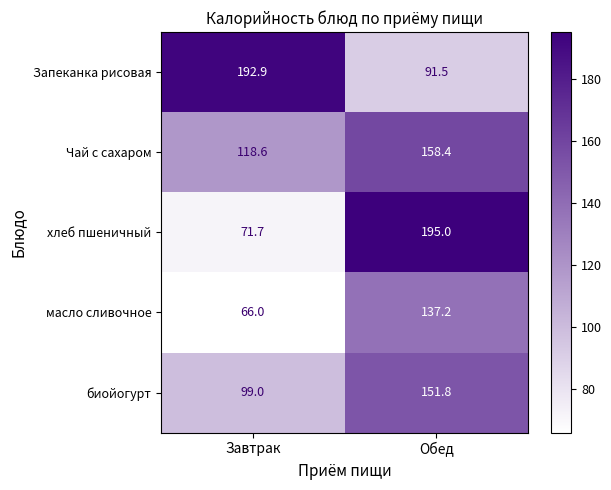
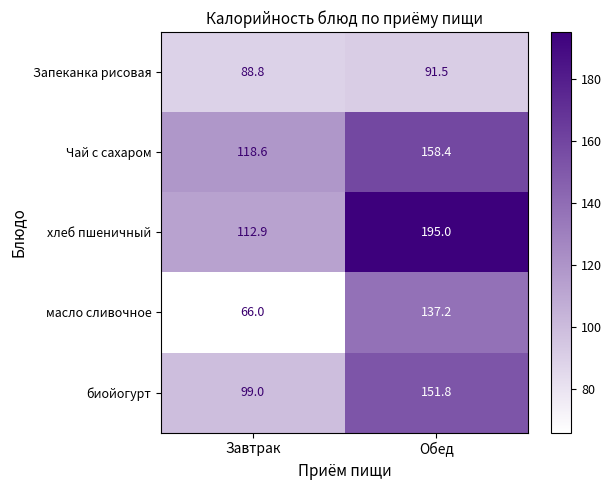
  {
    "Запеканка рисовая": {
-     "Завтрак": 192.9,
+     "Завтрак": 88.8,
      "Обед": 91.5
    },
    "Чай с сахаром": {
      "Завтрак": 118.6,
      "Обед": 158.4
    },
    "хлеб пшеничный": {
-     "Завтрак": 71.7,
+     "Завтрак": 112.9,
      "Обед": 195.0
    },
    "масло сливочное": {
      "Завтрак": 66.0,
      "Обед": 137.2
    },
    "биойогурт": {
      "Завтрак": 99.0,
      "Обед": 151.8
    }
  }
